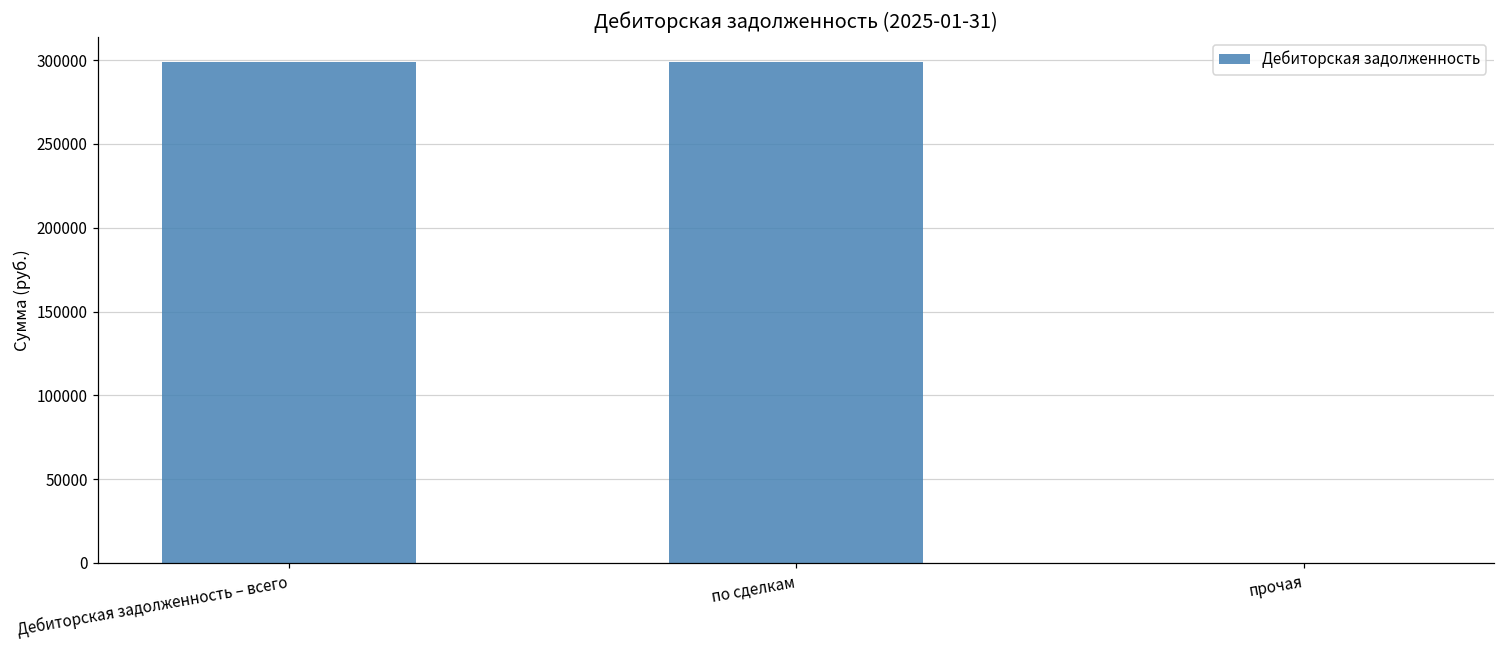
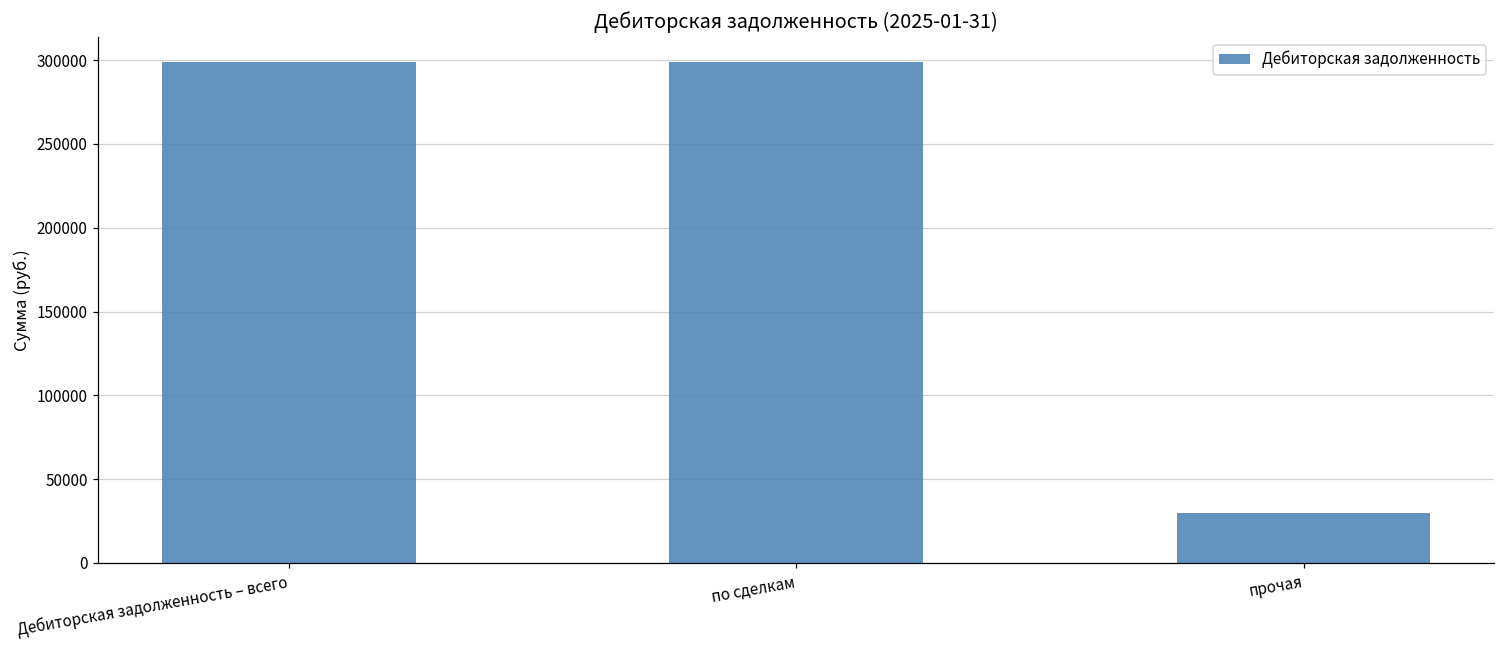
  {
    "Дебиторская задолженность – всего": 299000,
    "по сделкам": 299000,
-   "прочая": 0
+   "прочая": 30000
  }
